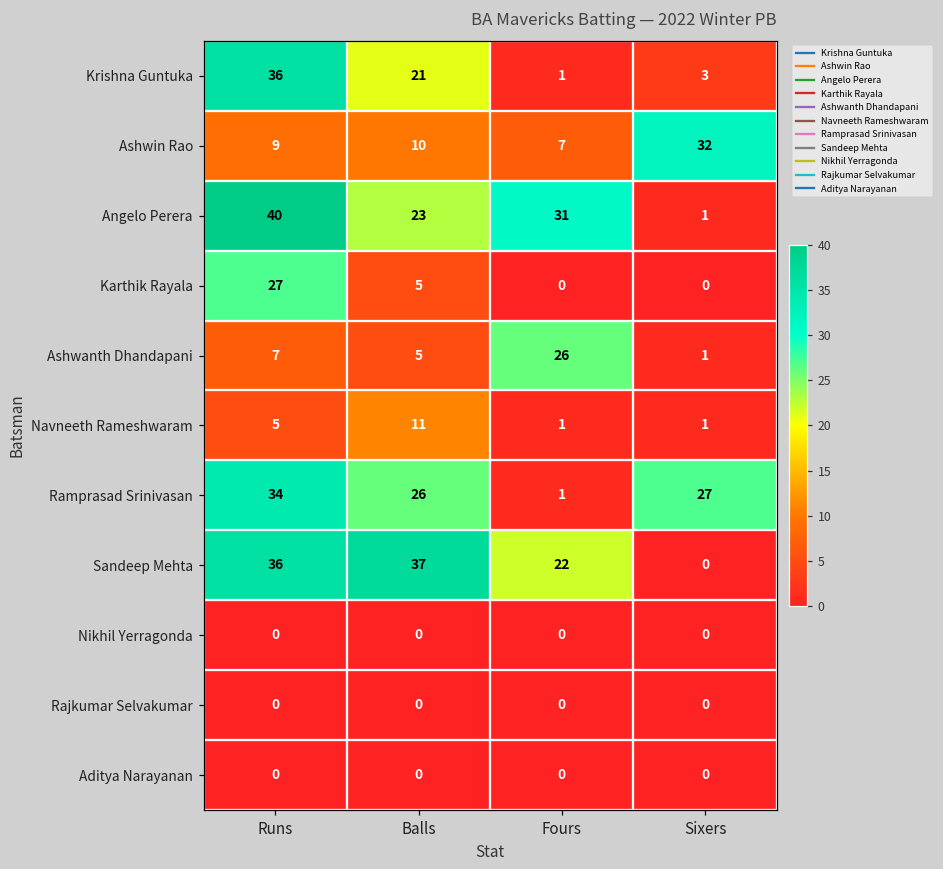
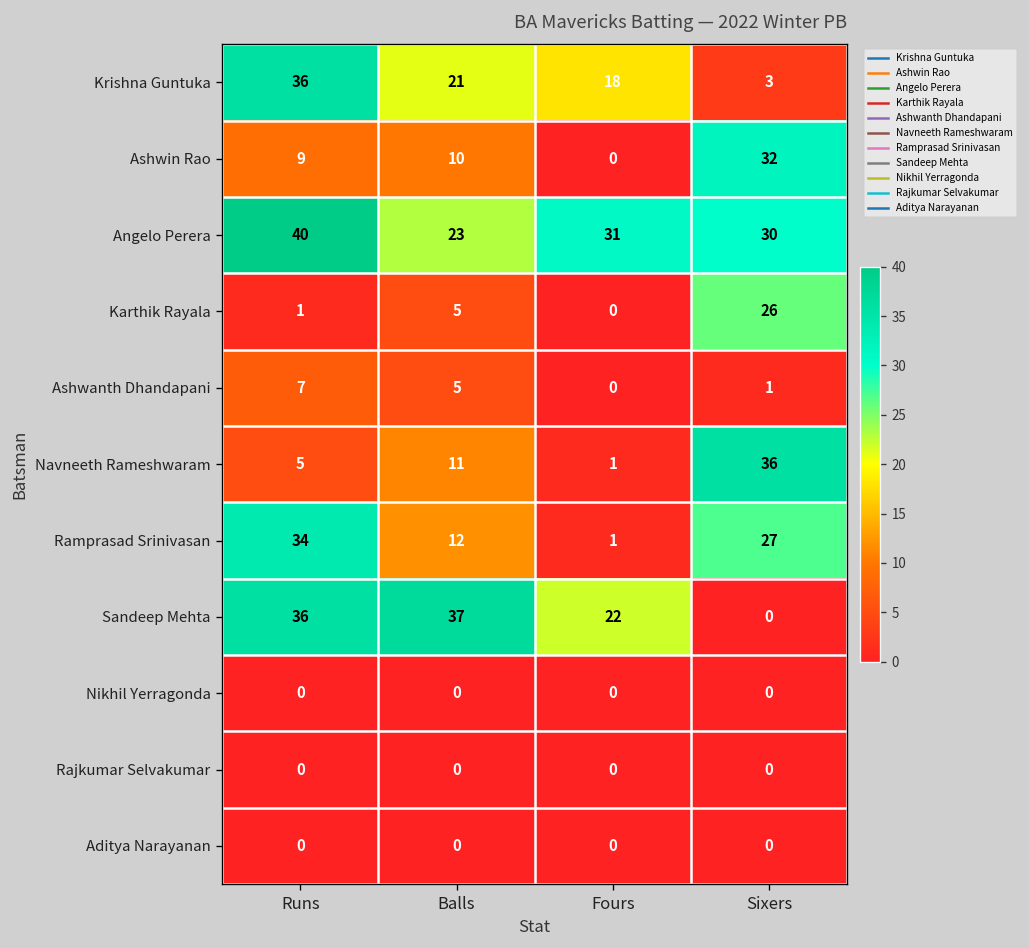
  {
    "Krishna Guntuka": {
      "Runs": 36,
      "Balls": 21,
-     "Fours": 1,
+     "Fours": 18,
      "Sixers": 3
    },
    "Ashwin Rao": {
      "Runs": 9,
      "Balls": 10,
-     "Fours": 7,
+     "Fours": 0,
      "Sixers": 32
    },
    "Angelo Perera": {
      "Runs": 40,
      "Balls": 23,
      "Fours": 31,
-     "Sixers": 1
+     "Sixers": 30
    },
    "Karthik Rayala": {
-     "Runs": 27,
+     "Runs": 1,
      "Balls": 5,
      "Fours": 0,
-     "Sixers": 0
+     "Sixers": 26
    },
    "Ashwanth Dhandapani": {
      "Runs": 7,
      "Balls": 5,
-     "Fours": 26,
+     "Fours": 0,
      "Sixers": 1
    },
    "Navneeth Rameshwaram": {
      "Runs": 5,
      "Balls": 11,
      "Fours": 1,
-     "Sixers": 1
+     "Sixers": 36
    },
    "Ramprasad Srinivasan": {
      "Runs": 34,
-     "Balls": 26,
+     "Balls": 12,
      "Fours": 1,
      "Sixers": 27
    },
    "Sandeep Mehta": {
      "Runs": 36,
      "Balls": 37,
      "Fours": 22,
      "Sixers": 0
    },
    "Nikhil Yerragonda": {
      "Runs": 0,
      "Balls": 0,
      "Fours": 0,
      "Sixers": 0
    },
    "Rajkumar Selvakumar": {
      "Runs": 0,
      "Balls": 0,
      "Fours": 0,
      "Sixers": 0
    },
    "Aditya Narayanan": {
      "Runs": 0,
      "Balls": 0,
      "Fours": 0,
      "Sixers": 0
    }
  }
